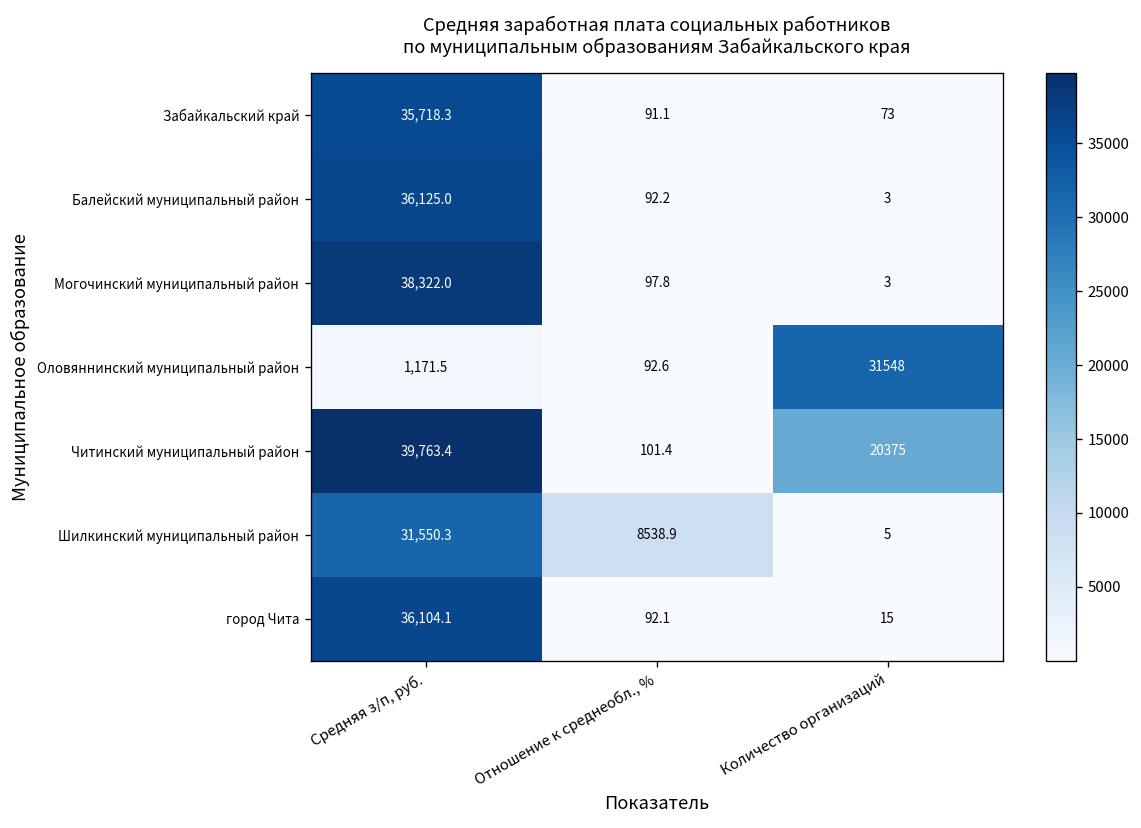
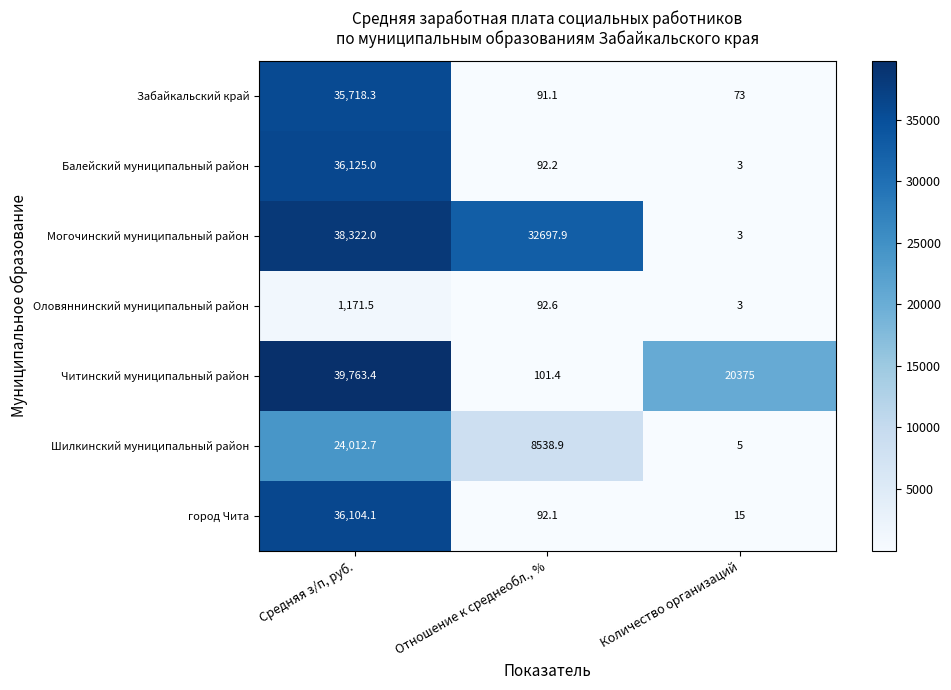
  {
    "Забайкальский край": {
      "Средняя з/п, руб.": "35,718.3",
      "Отношение к среднеобл., %": "91.1",
      "Количество организаций": "73"
    },
    "Балейский муниципальный район": {
      "Средняя з/п, руб.": "36,125.0",
      "Отношение к среднеобл., %": "92.2",
      "Количество организаций": "3"
    },
    "Могочинский муниципальный район": {
      "Средняя з/п, руб.": "38,322.0",
-     "Отношение к среднеобл., %": "97.8",
+     "Отношение к среднеобл., %": "32697.9",
      "Количество организаций": "3"
    },
    "Оловяннинский муниципальный район": {
      "Средняя з/п, руб.": "1,171.5",
      "Отношение к среднеобл., %": "92.6",
-     "Количество организаций": "31548"
+     "Количество организаций": "3"
    },
    "Читинский муниципальный район": {
      "Средняя з/п, руб.": "39,763.4",
      "Отношение к среднеобл., %": "101.4",
      "Количество организаций": "20375"
    },
    "Шилкинский муниципальный район": {
-     "Средняя з/п, руб.": "31,550.3",
+     "Средняя з/п, руб.": "24,012.7",
      "Отношение к среднеобл., %": "8538.9",
      "Количество организаций": "5"
    },
    "город Чита": {
      "Средняя з/п, руб.": "36,104.1",
      "Отношение к среднеобл., %": "92.1",
      "Количество организаций": "15"
    }
  }
